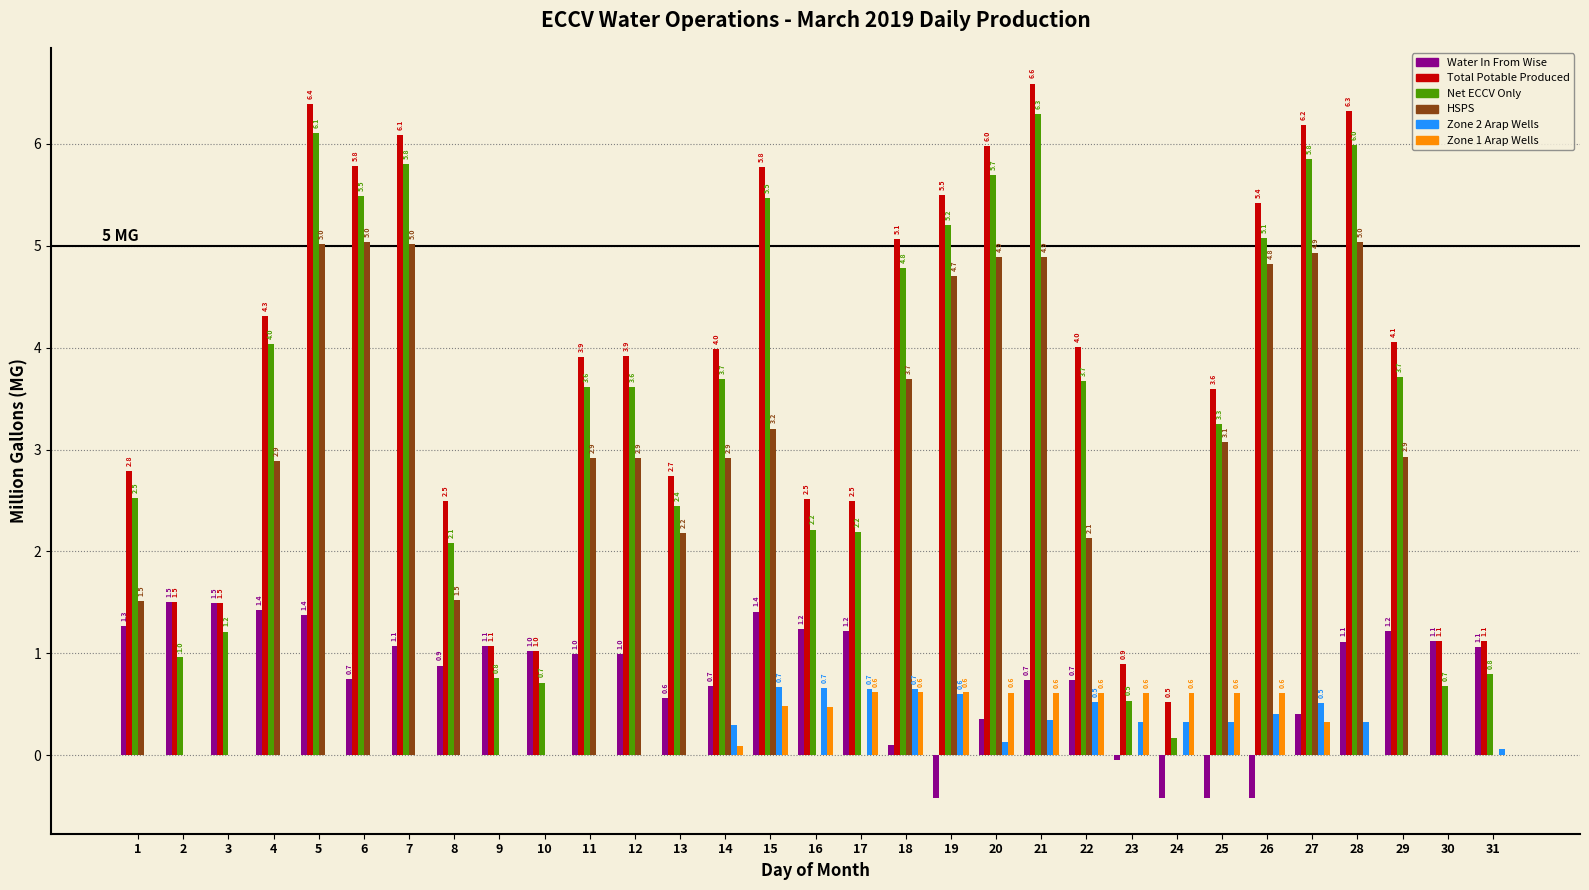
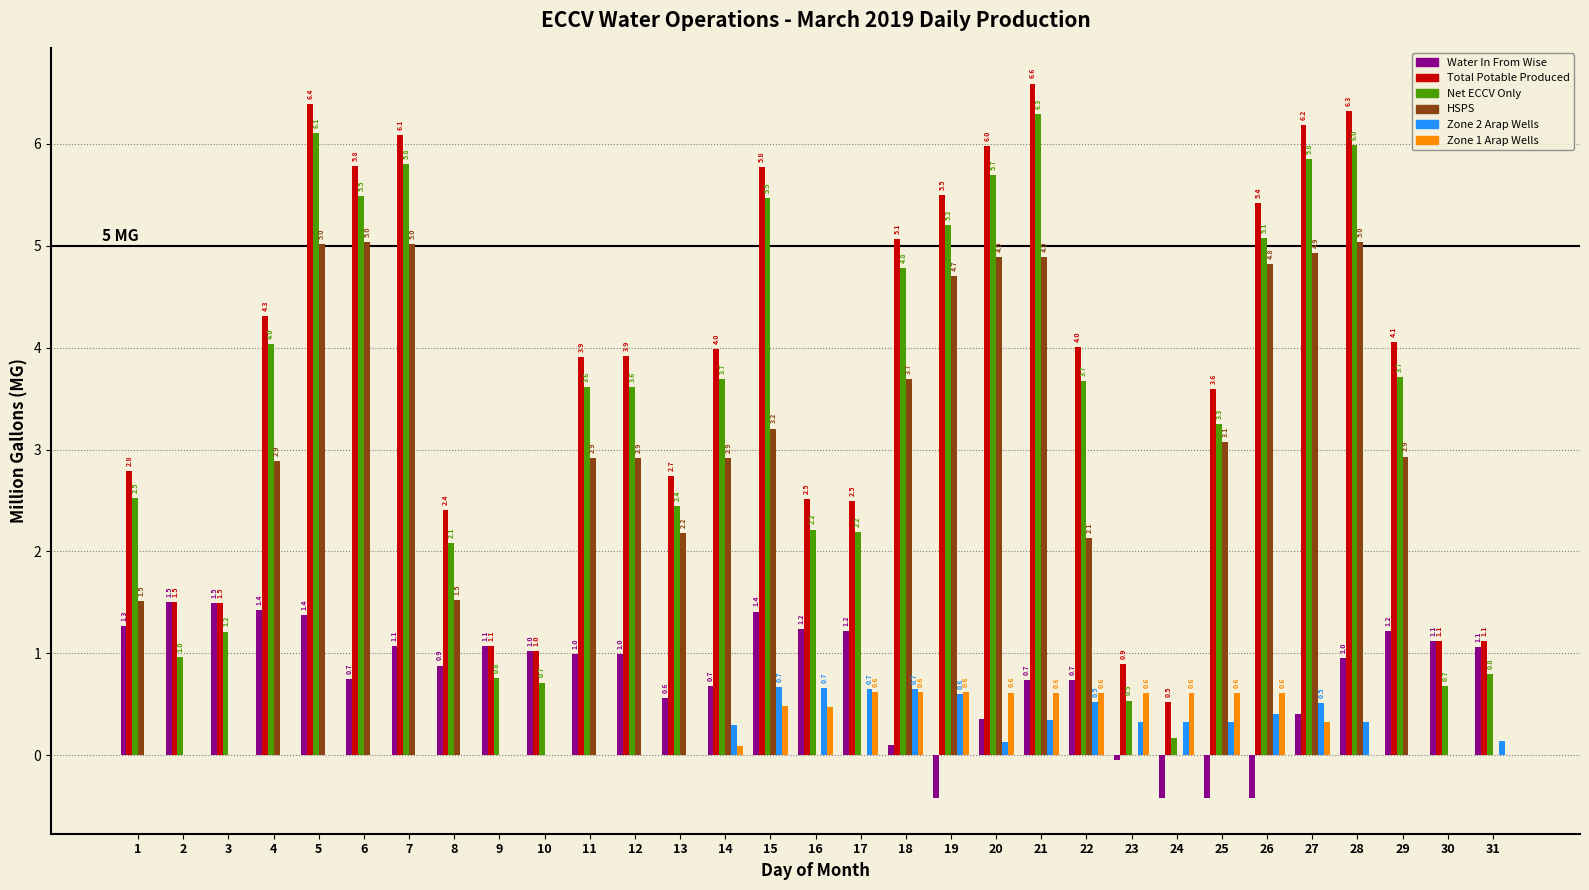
  {
    "Water In From Wise": {
      "1": 1.3,
      "4": 1.4,
      "5": 1.4,
      "6": 0.7,
      "7": 1.1,
      "8": 0.9,
      "11": 1.0,
      "12": 1.0,
      "13": 0.6,
      "14": 0.7,
      "15": 1.4,
      "16": 1.2,
      "17": 1.2,
      "21": 0.7,
      "22": 0.7,
-     "28": 1.1,
+     "28": 1.0,
      "29": 1.2
    },
    "Total Potable Produced": {
      "1": 2.8,
      "4": 4.3,
      "5": 6.4,
      "6": 5.8,
      "7": 6.1,
-     "8": 2.5,
+     "8": 2.4,
      "11": 3.9,
      "12": 3.9,
      "13": 2.7,
      "14": 4.0,
      "15": 5.8,
      "16": 2.5,
      "17": 2.5,
      "18": 5.1,
      "19": 5.5,
      "20": 6.0,
      "21": 6.6,
      "22": 4.0,
      "23": 0.9,
      "24": 0.5,
      "25": 3.6,
      "26": 5.4,
      "27": 6.2,
      "28": 6.3,
      "29": 4.1,
      "31": 1.1
    },
    "Net ECCV Only": {
      "1": 2.5,
      "2": 1.0,
      "3": 1.2,
      "4": 4.0,
      "5": 6.1,
      "6": 5.5,
      "7": 5.8,
      "8": 2.1,
      "9": 0.8,
      "10": 0.7,
      "11": 3.6,
      "12": 3.6,
      "13": 2.4,
      "14": 3.7,
      "15": 5.5,
      "16": 2.2,
      "17": 2.2,
      "18": 4.8,
      "19": 5.2,
      "20": 5.7,
      "21": 6.3,
      "22": 3.7,
      "23": 0.5,
      "25": 3.3,
      "26": 5.1,
      "27": 5.8,
      "28": 6.0,
      "29": 3.7,
      "30": 0.7,
      "31": 0.8
    },
    "HSPS": {
      "1": 1.5,
      "4": 2.9,
      "5": 5.0,
      "6": 5.0,
      "7": 5.0,
      "8": 1.5,
      "11": 2.9,
      "12": 2.9,
      "13": 2.2,
      "14": 2.9,
      "15": 3.2,
      "18": 3.7,
      "19": 4.7,
      "20": 4.9,
      "21": 4.9,
      "22": 2.1,
      "25": 3.1,
      "26": 4.8,
      "27": 4.9,
      "28": 5.0,
      "29": 2.9
    },
    "Zone 2 Arap Wells": {
      "1": 0.00,
      "2": 0.00,
      "3": 0.00,
      "4": 0.00,
      "5": 0.00,
      "6": 0.00,
      "7": 0.00,
      "8": 0.00,
      "9": 0.00,
      "10": 0.00,
      "11": 0.00,
      "12": 0.00,
      "13": 0.00,
      "14": 0.30,
      "20": 0.13,
      "21": 0.35,
      "23": 0.33,
      "24": 0.33,
      "25": 0.33,
      "26": 0.40,
      "28": 0.33,
      "29": 0.00,
      "30": 0.00,
-     "31": 0.06
+     "31": 0.14
    },
    "Zone 1 Arap Wells": {
      "17": 0.6,
      "18": 0.6,
      "19": 0.6,
      "20": 0.6,
      "21": 0.6,
      "22": 0.6,
      "23": 0.6,
      "24": 0.6,
      "25": 0.6,
      "26": 0.6
    }
  }
